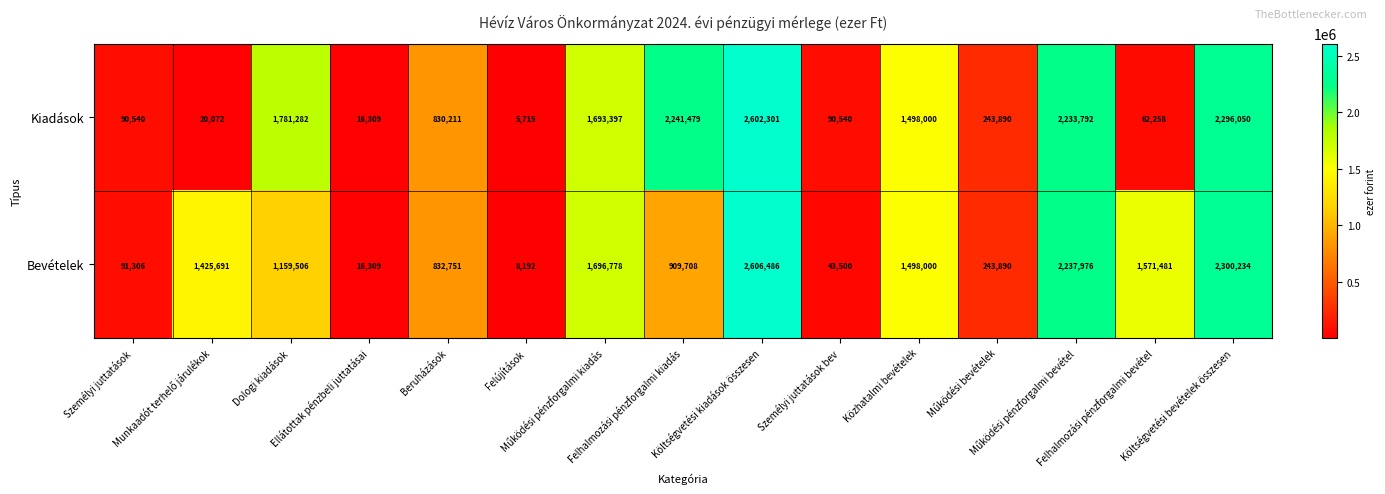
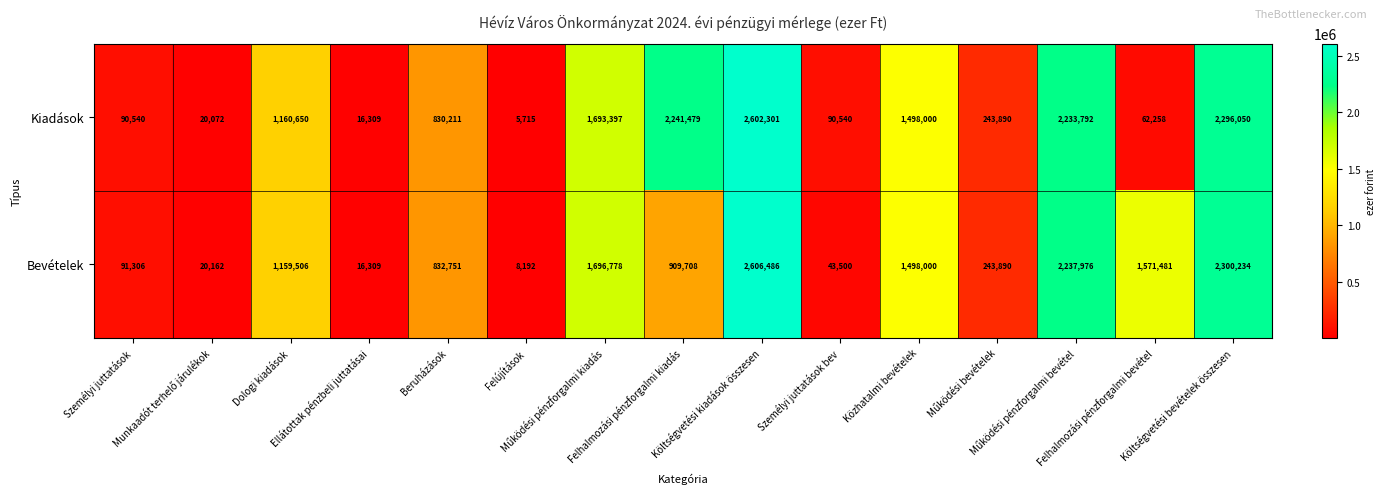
  {
    "Kiadások": {
      "Személyi juttatások": "90,540",
      "Munkaadót terhelő járulékok": "20,072",
-     "Dologi kiadások": "1,781,282",
+     "Dologi kiadások": "1,160,650",
      "Ellátottak pénzbeli juttatásai": "16,309",
      "Beruházások": "830,211",
      "Felújítások": "5,715",
      "Működési pénzforgalmi kiadás": "1,693,397",
      "Felhalmozási pénzforgalmi kiadás": "2,241,479",
      "Költségvetési kiadások összesen": "2,602,301",
      "Személyi juttatások bev": "90,540",
      "Közhatalmi bevételek": "1,498,000",
      "Működési bevételek": "243,890",
      "Működési pénzforgalmi bevétel": "2,233,792",
      "Felhalmozási pénzforgalmi bevétel": "62,258",
      "Költségvetési bevételek összesen": "2,296,050"
    },
    "Bevételek": {
      "Személyi juttatások": "91,306",
-     "Munkaadót terhelő járulékok": "1,425,691",
+     "Munkaadót terhelő járulékok": "20,162",
      "Dologi kiadások": "1,159,506",
      "Ellátottak pénzbeli juttatásai": "16,309",
      "Beruházások": "832,751",
      "Felújítások": "8,192",
      "Működési pénzforgalmi kiadás": "1,696,778",
      "Felhalmozási pénzforgalmi kiadás": "909,708",
      "Költségvetési kiadások összesen": "2,606,486",
      "Személyi juttatások bev": "43,500",
      "Közhatalmi bevételek": "1,498,000",
      "Működési bevételek": "243,890",
      "Működési pénzforgalmi bevétel": "2,237,976",
      "Felhalmozási pénzforgalmi bevétel": "1,571,481",
      "Költségvetési bevételek összesen": "2,300,234"
    }
  }
